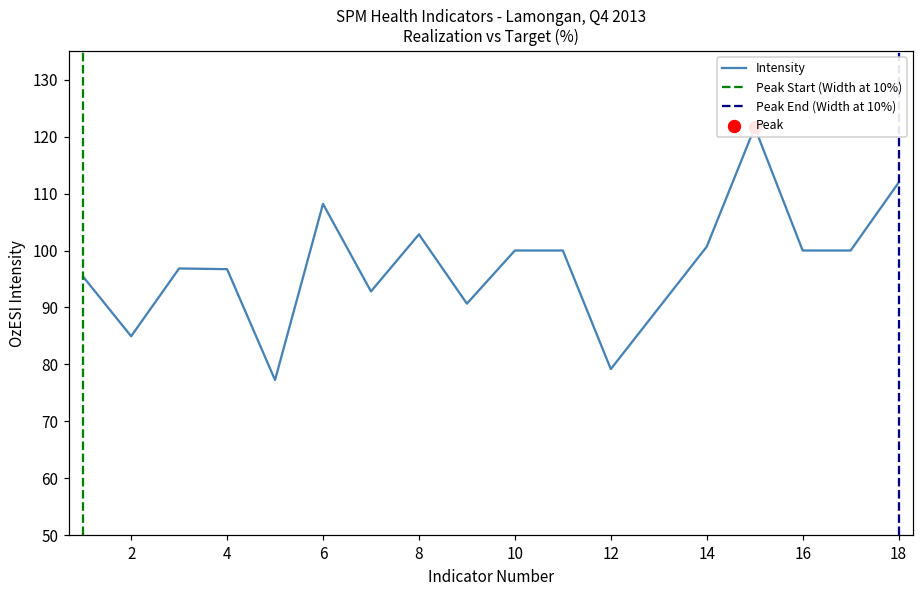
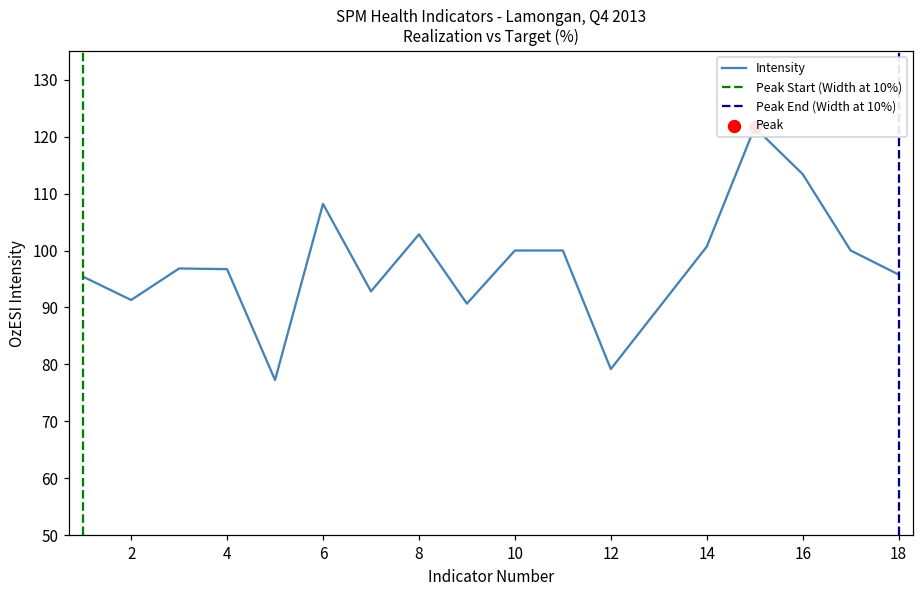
  {
    "Intensity": {
-     "2": 85,
+     "2": 91,
      "4": 97,
      "6": 108,
      "8": 103,
      "10": 100,
      "12": 79,
      "14": 101,
-     "16": 100,
-     "18": 112
+     "16": 113,
+     "18": 96
    }
  }
